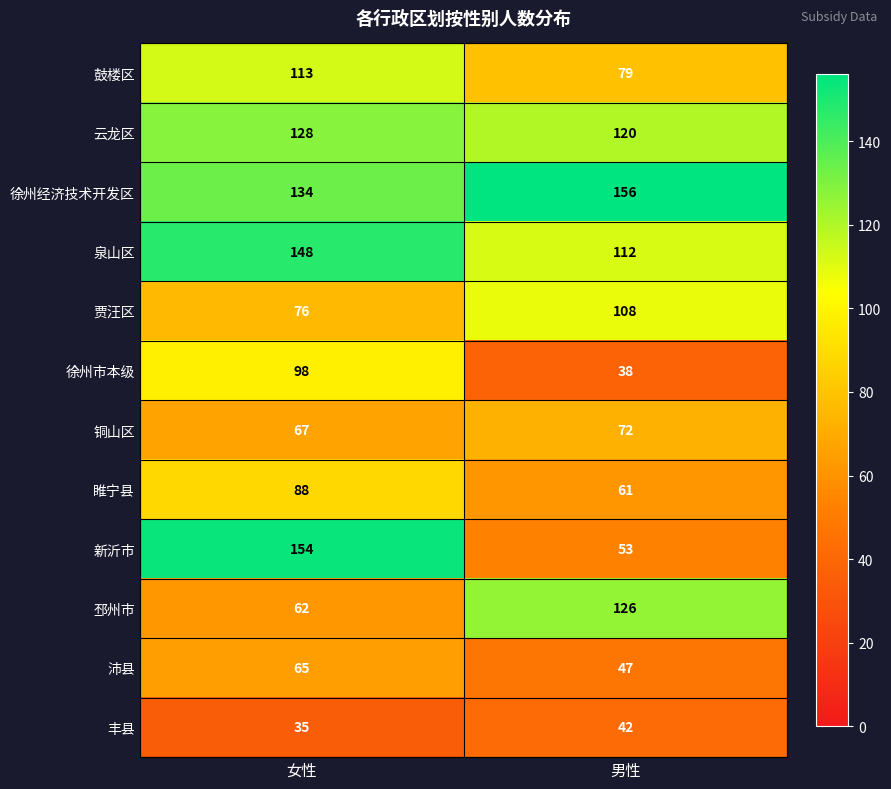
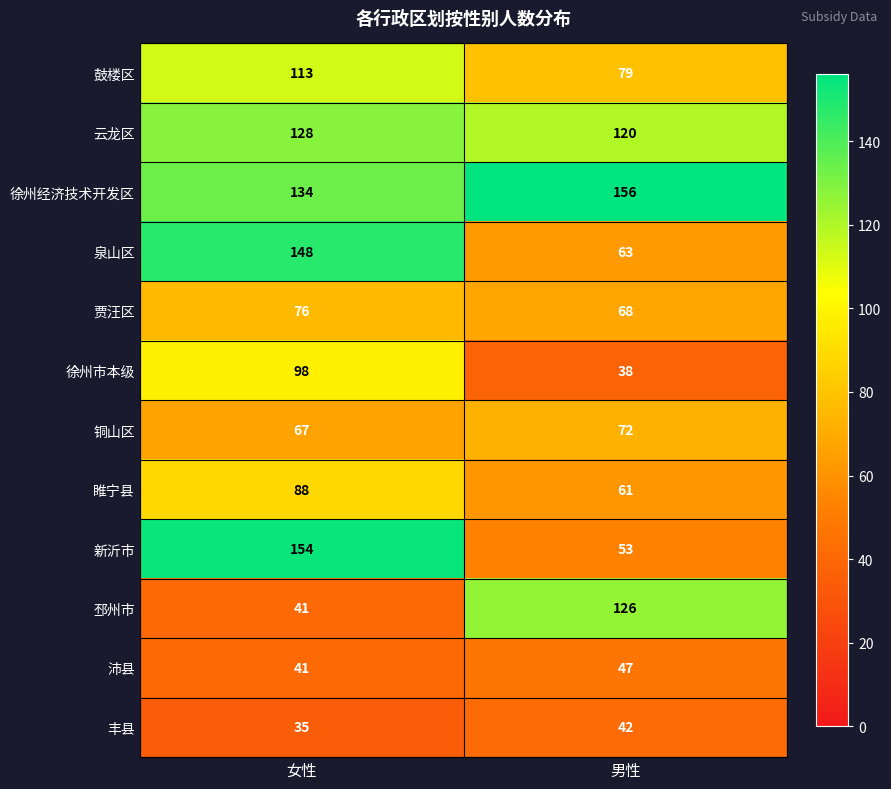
  {
    "鼓楼区": {
      "女性": 113,
      "男性": 79
    },
    "云龙区": {
      "女性": 128,
      "男性": 120
    },
    "徐州经济技术开发区": {
      "女性": 134,
      "男性": 156
    },
    "泉山区": {
      "女性": 148,
-     "男性": 112
+     "男性": 63
    },
    "贾汪区": {
      "女性": 76,
-     "男性": 108
+     "男性": 68
    },
    "徐州市本级": {
      "女性": 98,
      "男性": 38
    },
    "铜山区": {
      "女性": 67,
      "男性": 72
    },
    "睢宁县": {
      "女性": 88,
      "男性": 61
    },
    "新沂市": {
      "女性": 154,
      "男性": 53
    },
    "邳州市": {
-     "女性": 62,
+     "女性": 41,
      "男性": 126
    },
    "沛县": {
-     "女性": 65,
+     "女性": 41,
      "男性": 47
    },
    "丰县": {
      "女性": 35,
      "男性": 42
    }
  }
